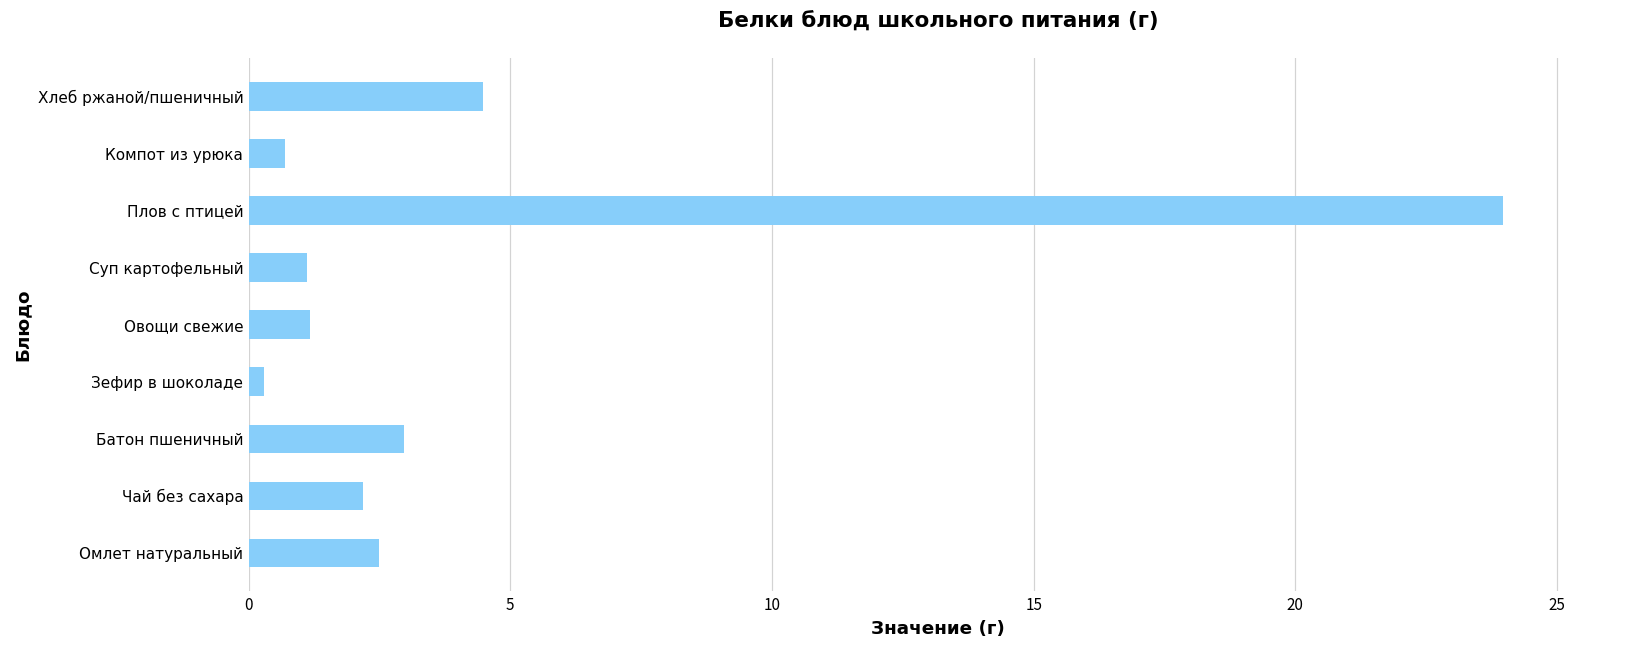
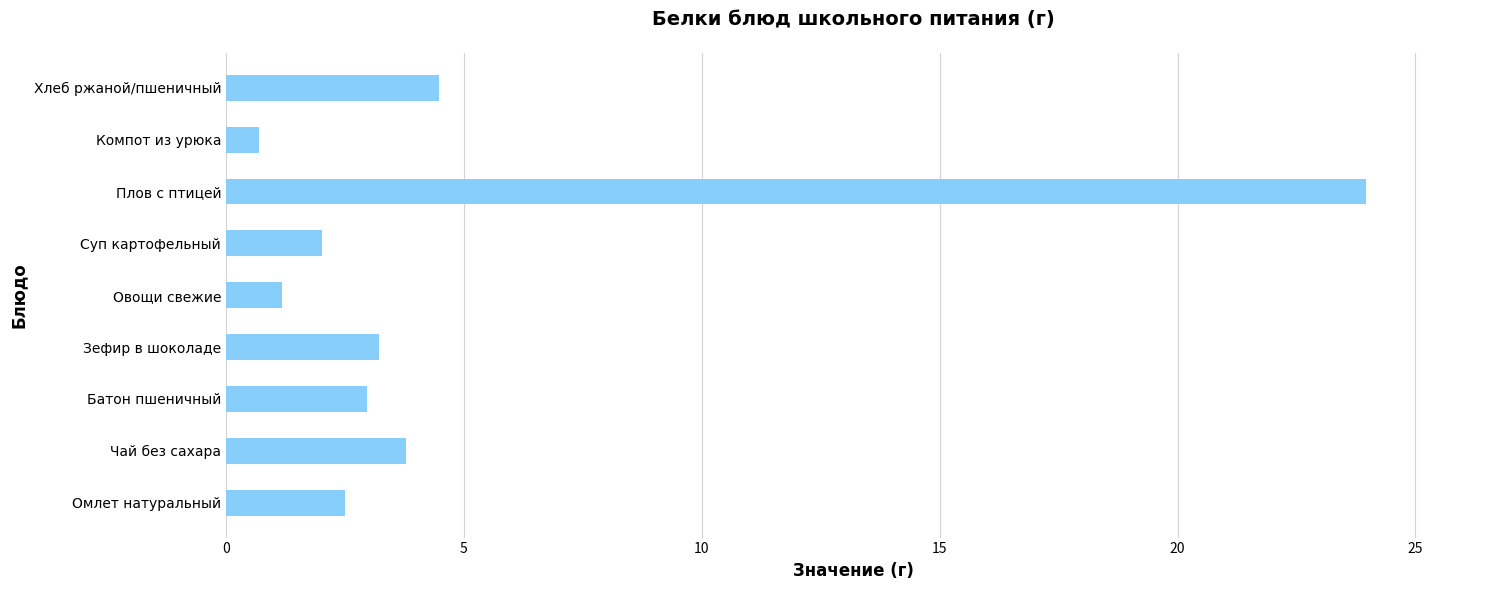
  {
    "Хлеб ржаной/пшеничный": 4.5,
    "Компот из урюка": 0.7,
    "Плов с птицей": 24.0,
-   "Суп картофельный": 1.1,
+   "Суп картофельный": 2.0,
    "Овощи свежие": 1.2,
-   "Зефир в шоколаде": 0.3,
+   "Зефир в шоколаде": 3.2,
    "Батон пшеничный": 3.0,
-   "Чай без сахара": 2.2,
+   "Чай без сахара": 3.8,
    "Омлет натуральный": 2.5
  }
